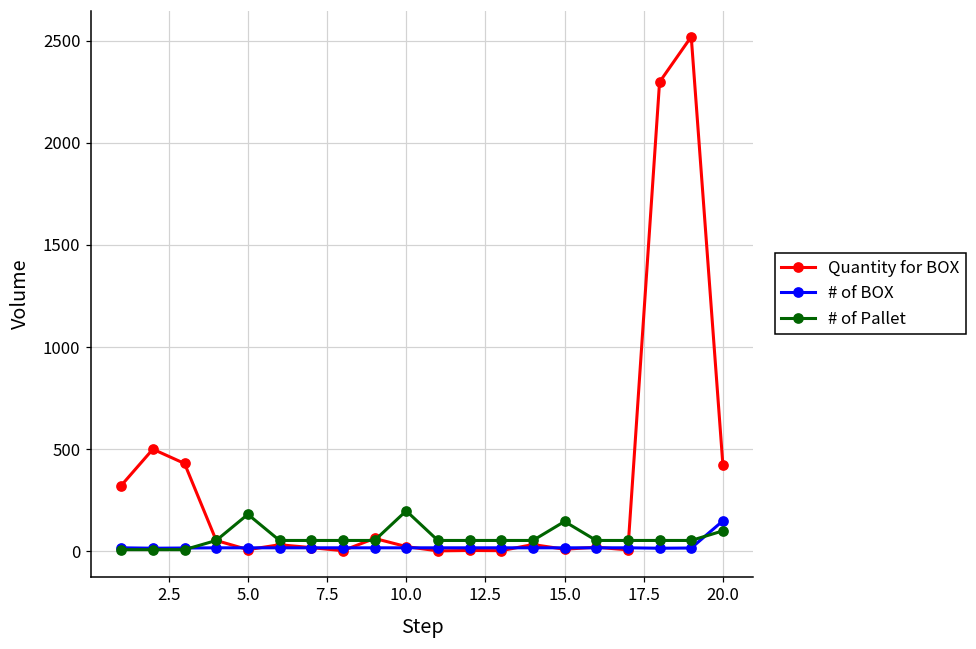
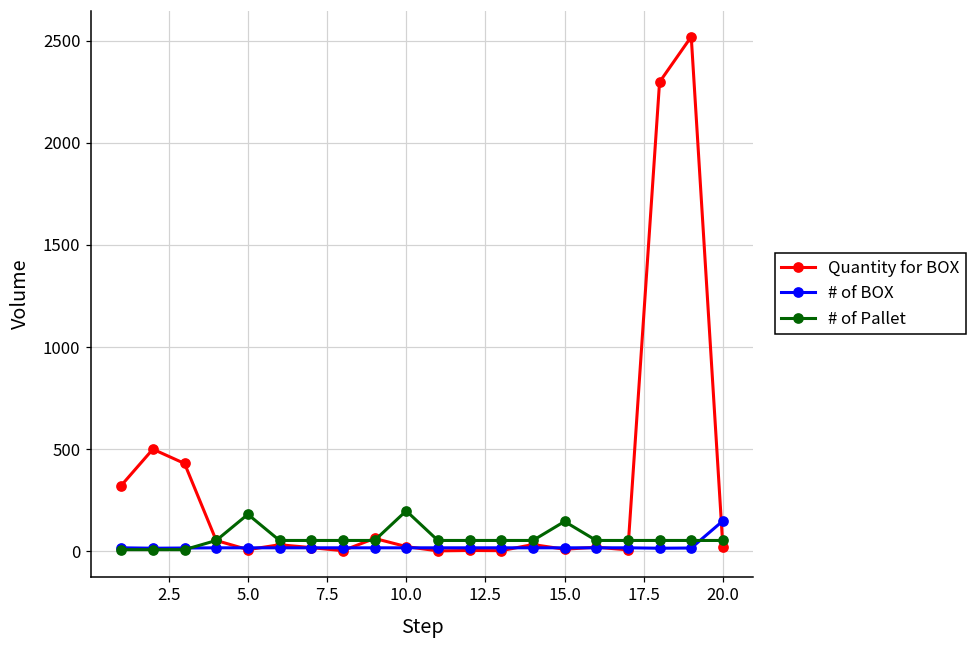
  {
    "Quantity for BOX": {
-     "20.0": 420
+     "20.0": 20
    },
    "# of BOX": {
      "20.0": 150
    },
    "# of Pallet": {
      "5.0": 180,
      "10.0": 200,
      "15.0": 150,
-     "20.0": 100
+     "20.0": 50
    }
  }
